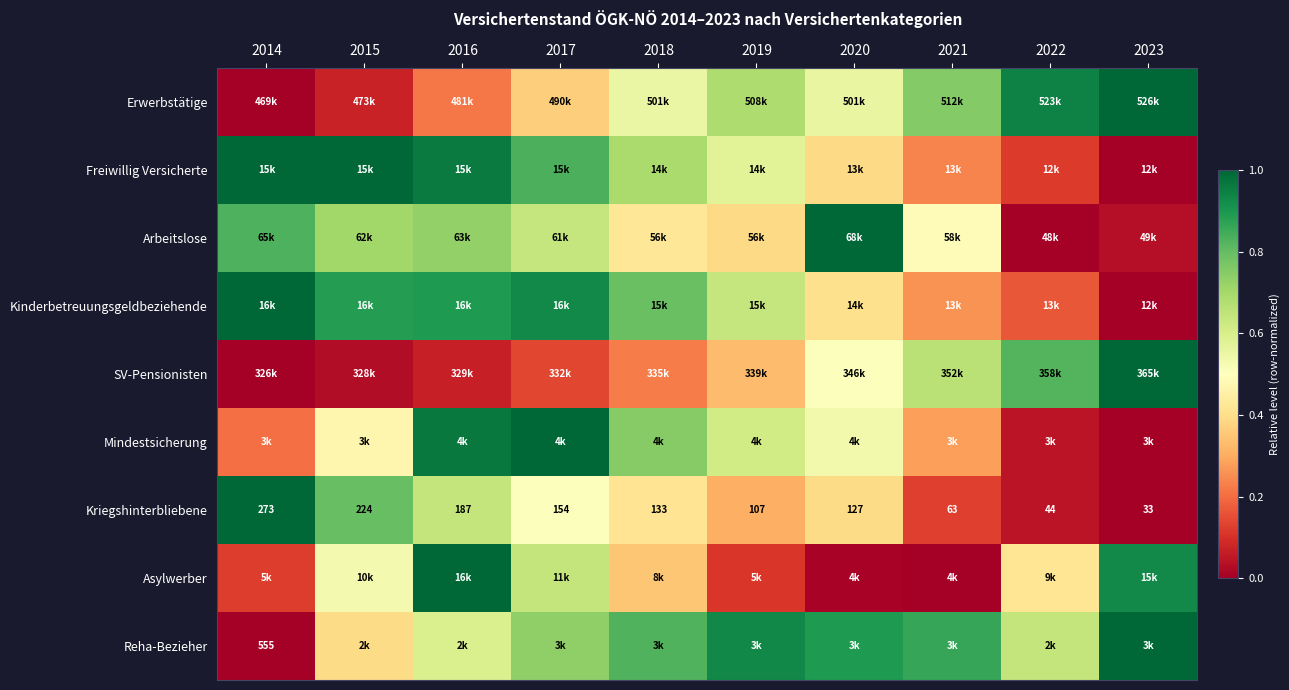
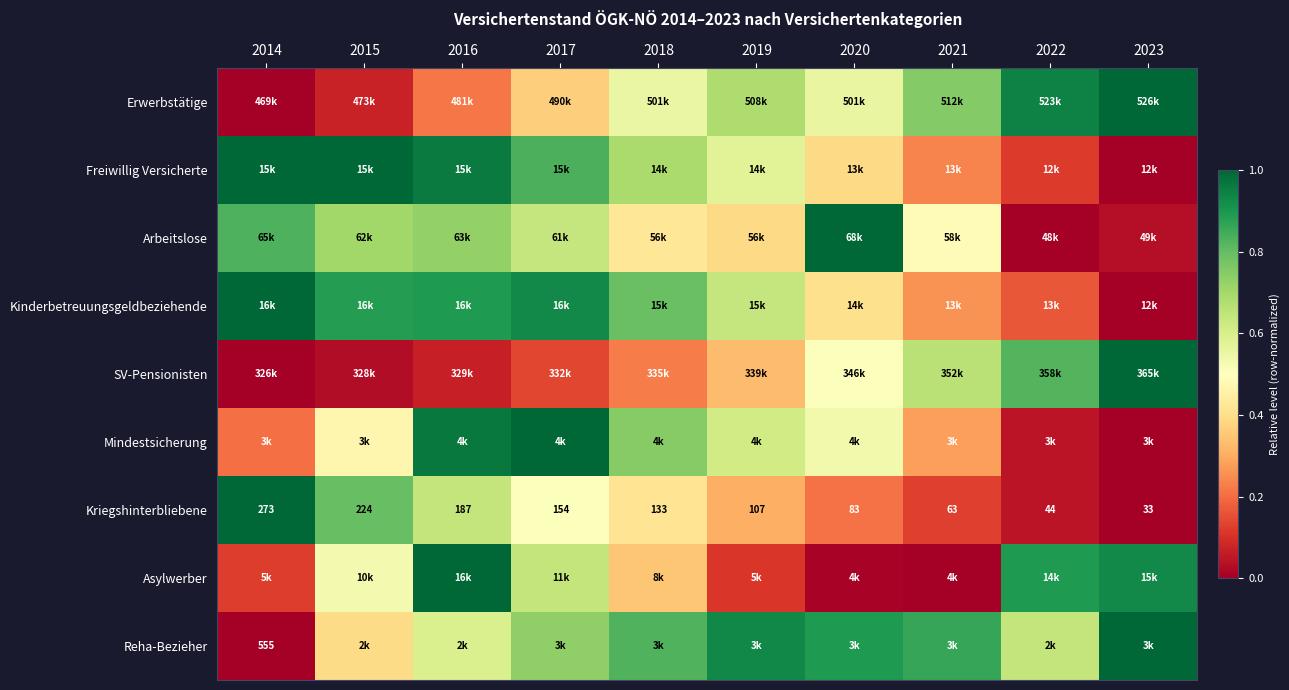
  {
    "Erwerbstätige": {
      "2014": "469k",
      "2015": "473k",
      "2016": "481k",
      "2017": "490k",
      "2018": "501k",
      "2019": "508k",
      "2020": "501k",
      "2021": "512k",
      "2022": "523k",
      "2023": "526k"
    },
    "Freiwillig Versicherte": {
      "2014": "15k",
      "2015": "15k",
      "2016": "15k",
      "2017": "15k",
      "2018": "14k",
      "2019": "14k",
      "2020": "13k",
      "2021": "13k",
      "2022": "12k",
      "2023": "12k"
    },
    "Arbeitslose": {
      "2014": "65k",
      "2015": "62k",
      "2016": "63k",
      "2017": "61k",
      "2018": "56k",
      "2019": "56k",
      "2020": "68k",
      "2021": "58k",
      "2022": "48k",
      "2023": "49k"
    },
    "Kinderbetreuungsgeldbeziehende": {
      "2014": "16k",
      "2015": "16k",
      "2016": "16k",
      "2017": "16k",
      "2018": "15k",
      "2019": "15k",
      "2020": "14k",
      "2021": "13k",
      "2022": "13k",
      "2023": "12k"
    },
    "SV-Pensionisten": {
      "2014": "326k",
      "2015": "328k",
      "2016": "329k",
      "2017": "332k",
      "2018": "335k",
      "2019": "339k",
      "2020": "346k",
      "2021": "352k",
      "2022": "358k",
      "2023": "365k"
    },
    "Mindestsicherung": {
      "2014": "3k",
      "2015": "3k",
      "2016": "4k",
      "2017": "4k",
      "2018": "4k",
      "2019": "4k",
      "2020": "4k",
      "2021": "3k",
      "2022": "3k",
      "2023": "3k"
    },
    "Kriegshinterbliebene": {
      "2014": "273",
      "2015": "224",
      "2016": "187",
      "2017": "154",
      "2018": "133",
      "2019": "107",
-     "2020": "127",
+     "2020": "83",
      "2021": "63",
      "2022": "44",
      "2023": "33"
    },
    "Asylwerber": {
      "2014": "5k",
      "2015": "10k",
      "2016": "16k",
      "2017": "11k",
      "2018": "8k",
      "2019": "5k",
      "2020": "4k",
      "2021": "4k",
-     "2022": "9k",
+     "2022": "14k",
      "2023": "15k"
    },
    "Reha-Bezieher": {
      "2014": "555",
      "2015": "2k",
      "2016": "2k",
      "2017": "3k",
      "2018": "3k",
      "2019": "3k",
      "2020": "3k",
      "2021": "3k",
      "2022": "2k",
      "2023": "3k"
    }
  }
